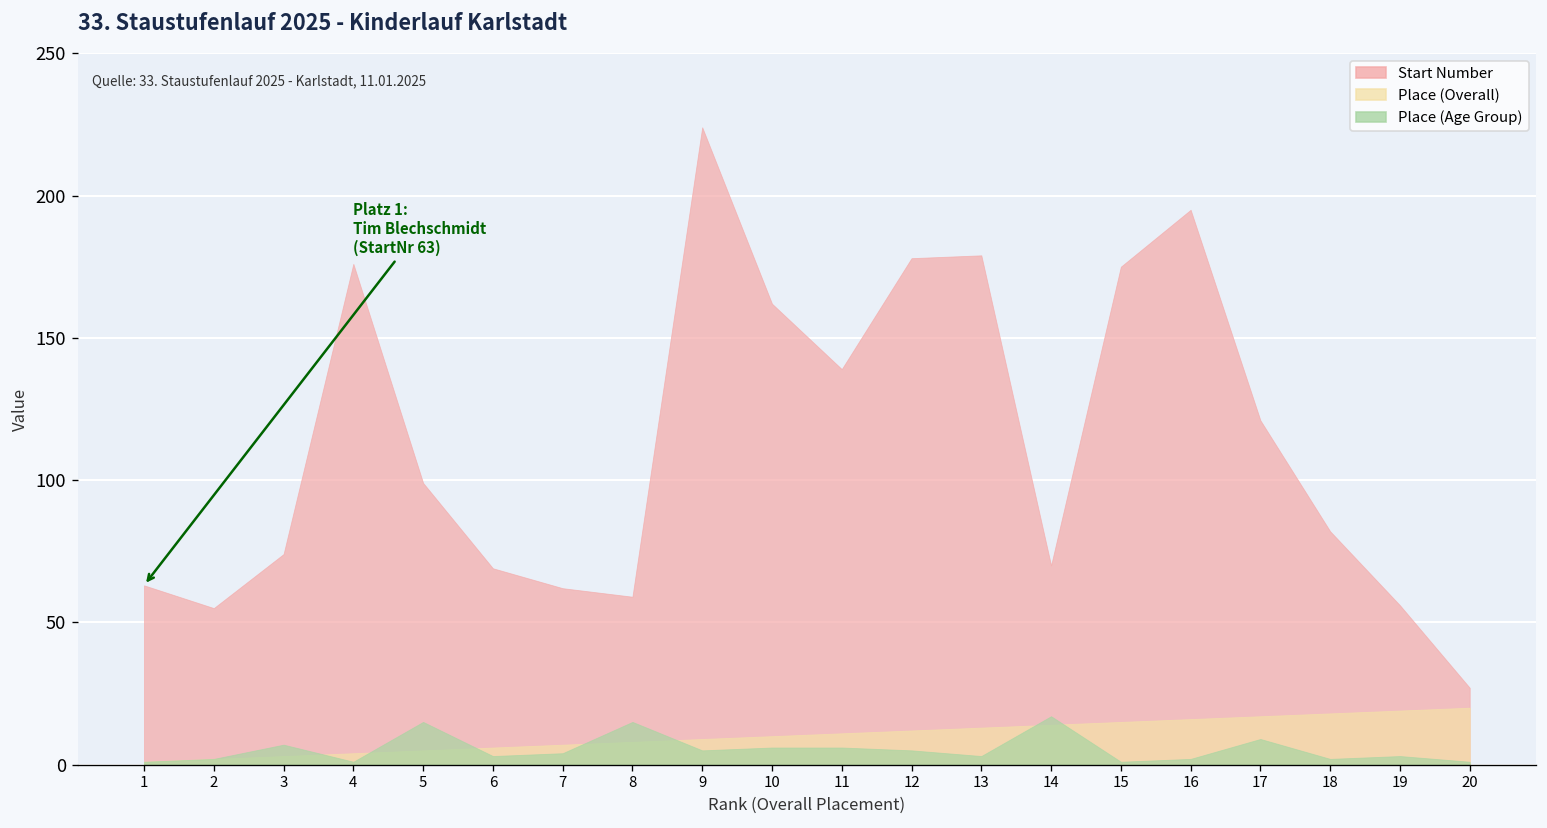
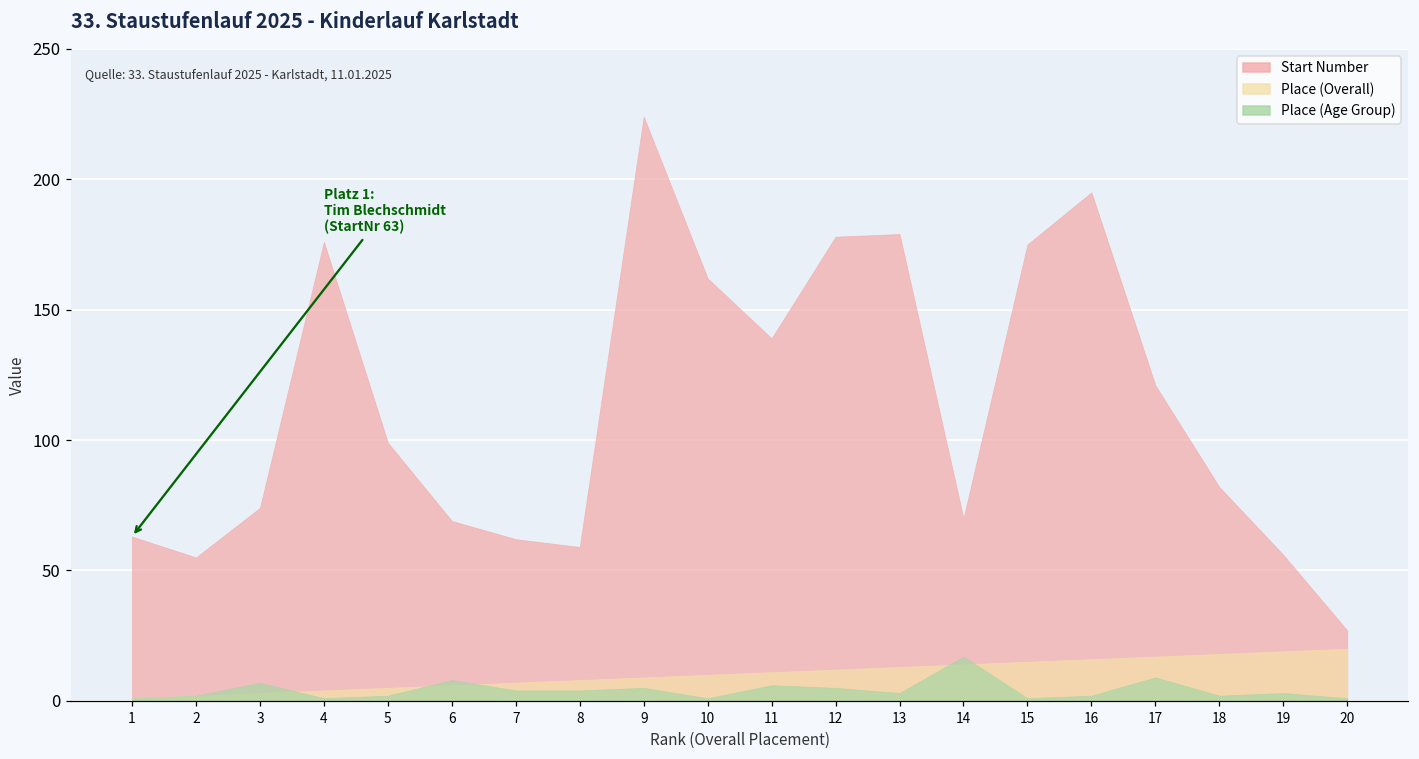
  {
    "Place (Age Group)": {
      "3": 7,
-     "5": 15,
-     "6": 3,
+     "5": 2,
+     "6": 8,
      "7": 4,
-     "8": 15,
+     "8": 4,
      "9": 5,
-     "10": 6,
+     "10": 1,
      "11": 6,
      "12": 5,
      "13": 3,
      "14": 17,
      "16": 2,
      "17": 9,
      "18": 2,
      "19": 3
    }
  }
